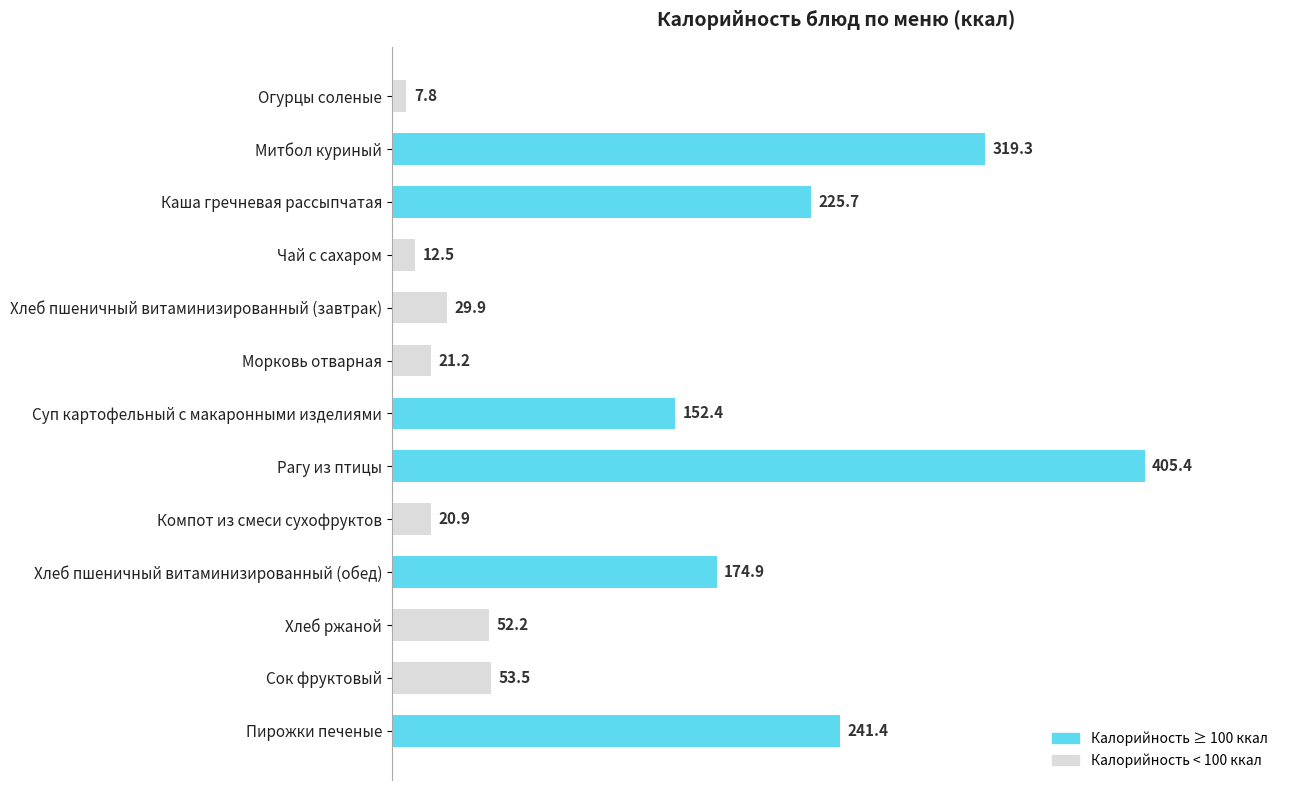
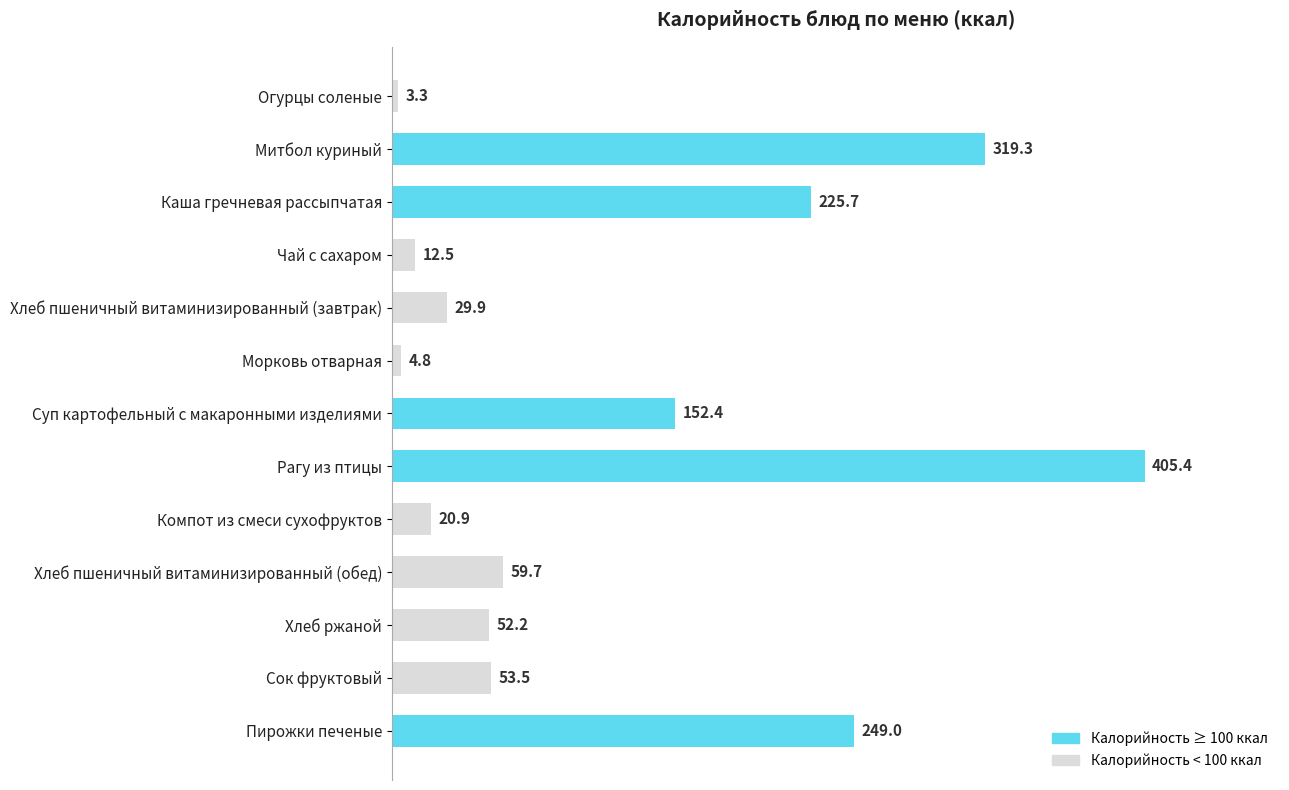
  {
-   "Огурцы соленые": 7.8,
+   "Огурцы соленые": 3.3,
    "Митбол куриный": 319.3,
    "Каша гречневая рассыпчатая": 225.7,
    "Чай с сахаром": 12.5,
    "Хлеб пшеничный витаминизированный (завтрак)": 29.9,
-   "Морковь отварная": 21.2,
+   "Морковь отварная": 4.8,
    "Суп картофельный с макаронными изделиями": 152.4,
    "Рагу из птицы": 405.4,
    "Компот из смеси сухофруктов": 20.9,
-   "Хлеб пшеничный витаминизированный (обед)": 174.9,
+   "Хлеб пшеничный витаминизированный (обед)": 59.7,
    "Хлеб ржаной": 52.2,
    "Сок фруктовый": 53.5,
-   "Пирожки печеные": 241.4
+   "Пирожки печеные": 249.0
  }
